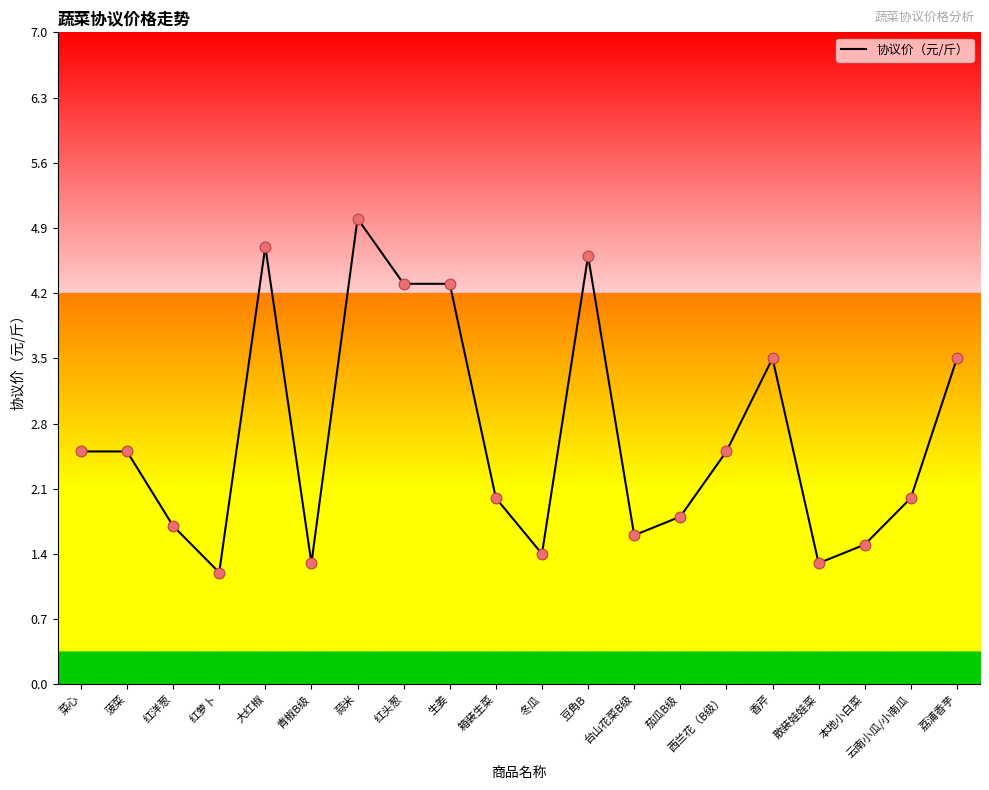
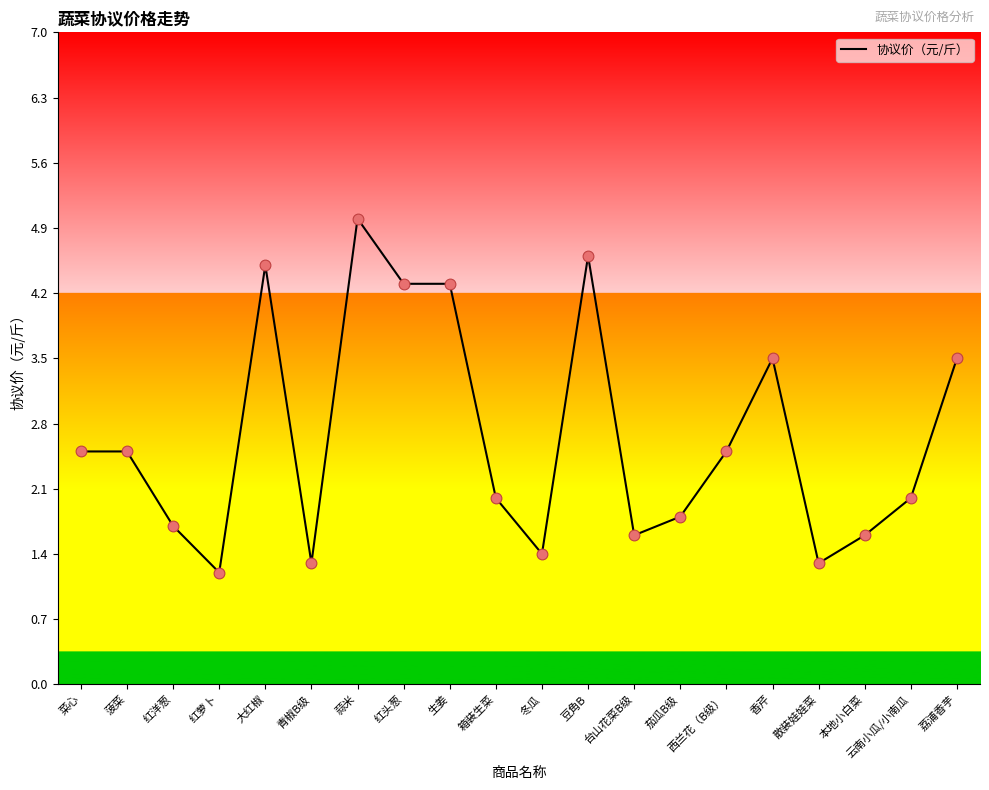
  {
    "菜心": 2.5,
    "菠菜": 2.5,
    "红洋葱": 1.7,
    "红萝卜": 1.2,
-   "大红椒": 4.7,
+   "大红椒": 4.5,
    "青椒B级": 1.3,
    "蒜米": 5.0,
    "红头葱": 4.3,
    "生姜": 4.3,
    "箱装生菜": 2.0,
    "冬瓜": 1.4,
    "豆角B": 4.6,
    "台山花菜B级": 1.6,
    "茄瓜B级": 1.8,
    "西兰花（B级）": 2.5,
    "香芹": 3.5,
    "散装娃娃菜": 1.3,
-   "本地小白菜": 1.5,
+   "本地小白菜": 1.6,
    "云南小瓜/小南瓜": 2.0,
    "荔浦香芋": 3.5
  }
